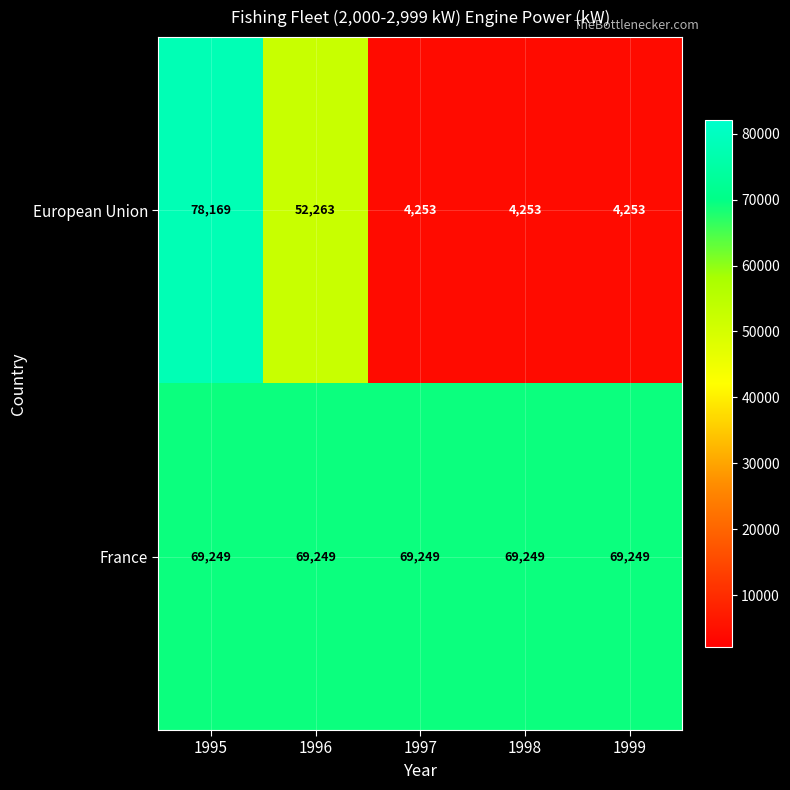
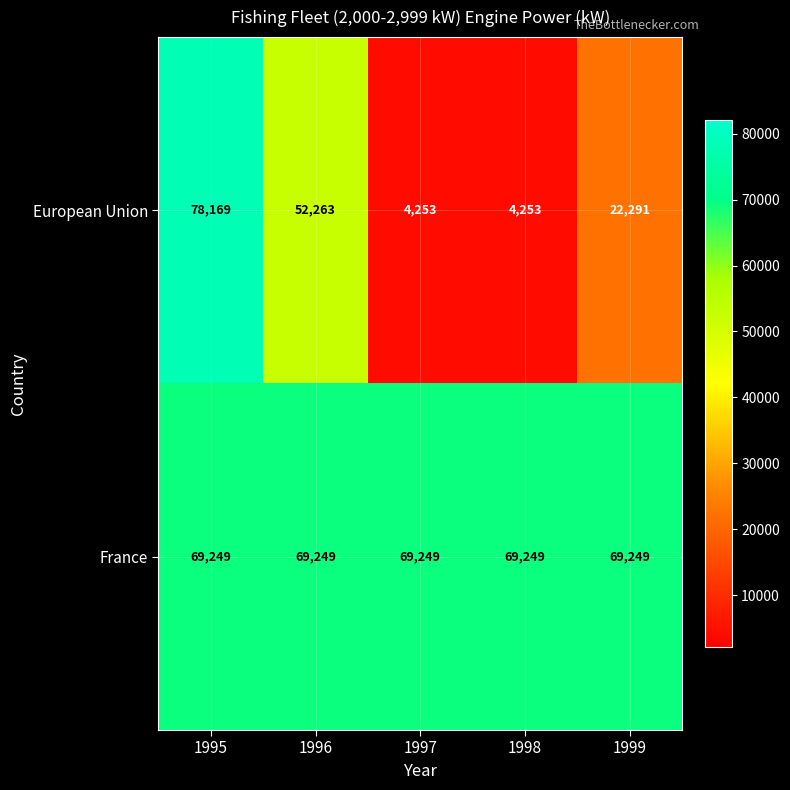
  {
    "European Union": {
      "1995": "78,169",
      "1996": "52,263",
      "1997": "4,253",
      "1998": "4,253",
-     "1999": "4,253"
+     "1999": "22,291"
    },
    "France": {
      "1995": "69,249",
      "1996": "69,249",
      "1997": "69,249",
      "1998": "69,249",
      "1999": "69,249"
    }
  }
